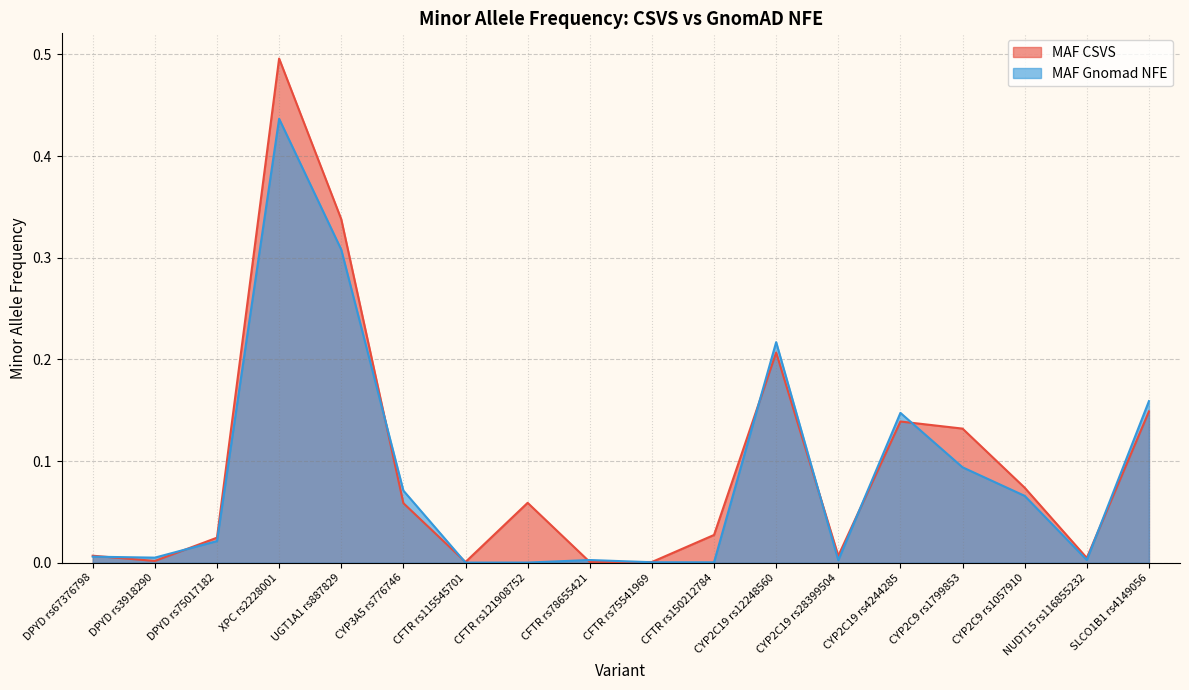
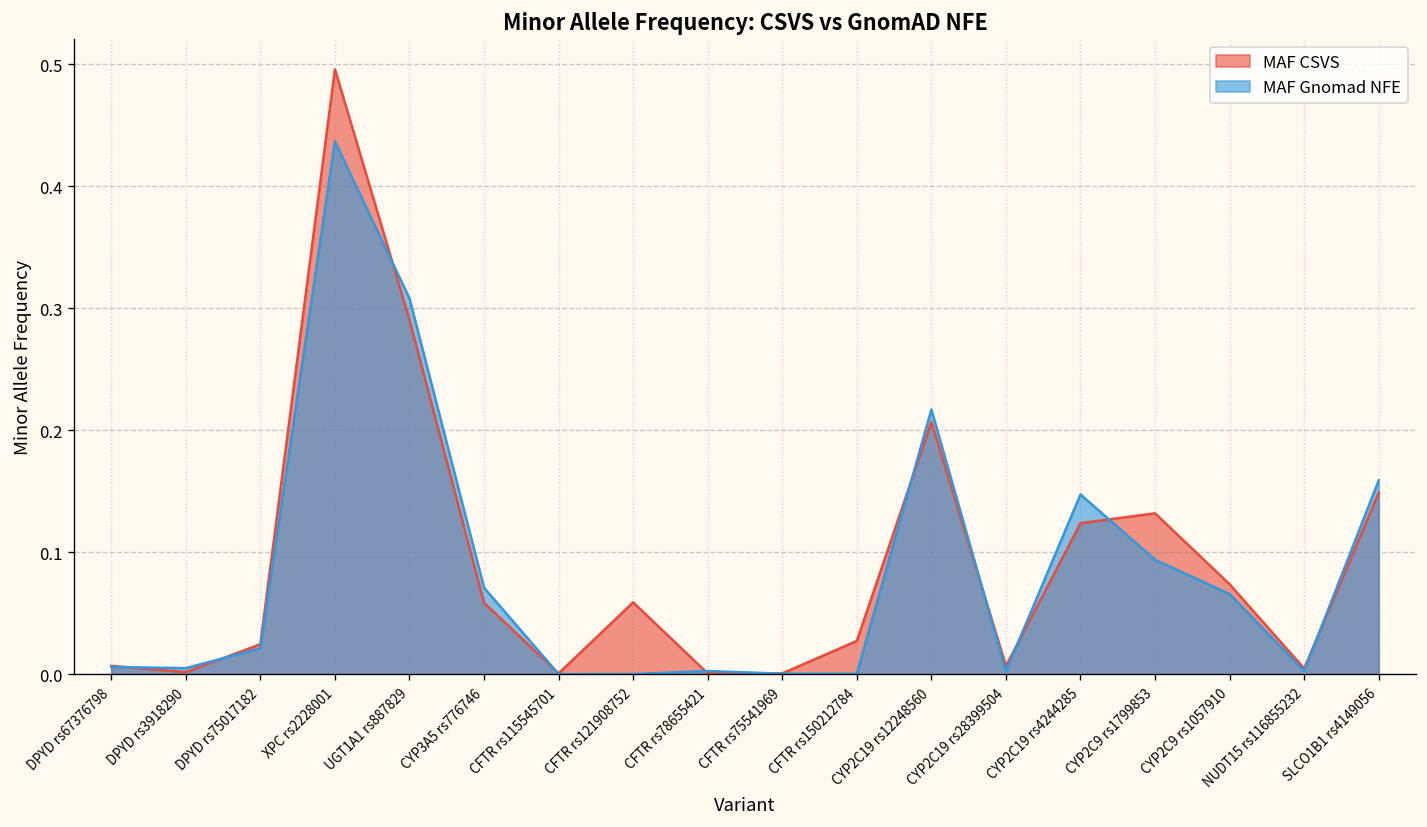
  {
    "MAF CSVS": {
      "DPYD rs3918290": 0.002,
      "DPYD rs75017182": 0.025,
      "XPC rs2228001": 0.496,
-     "UGT1A1 rs887829": 0.338,
+     "UGT1A1 rs887829": 0.290,
      "CYP3A5 rs776746": 0.059,
      "CFTR rs121908752": 0.059,
      "CFTR rs150212784": 0.027,
      "CYP2C19 rs12248560": 0.207,
      "CYP2C19 rs28399504": 0.007,
-     "CYP2C19 rs4244285": 0.139,
+     "CYP2C19 rs4244285": 0.124,
      "CYP2C9 rs1799853": 0.132,
      "CYP2C9 rs1057910": 0.074,
      "SLCO1B1 rs4149056": 0.149
    },
    "MAF Gnomad NFE": {
      "DPYD rs3918290": 0.005,
      "DPYD rs75017182": 0.021,
      "XPC rs2228001": 0.437,
      "UGT1A1 rs887829": 0.308,
      "CYP3A5 rs776746": 0.071,
      "CFTR rs121908752": 0.000,
      "CFTR rs150212784": 0.000,
      "CYP2C19 rs12248560": 0.217,
      "CYP2C19 rs28399504": 0.003,
      "CYP2C19 rs4244285": 0.147,
      "CYP2C9 rs1799853": 0.094,
      "CYP2C9 rs1057910": 0.066,
      "SLCO1B1 rs4149056": 0.159
    }
  }
